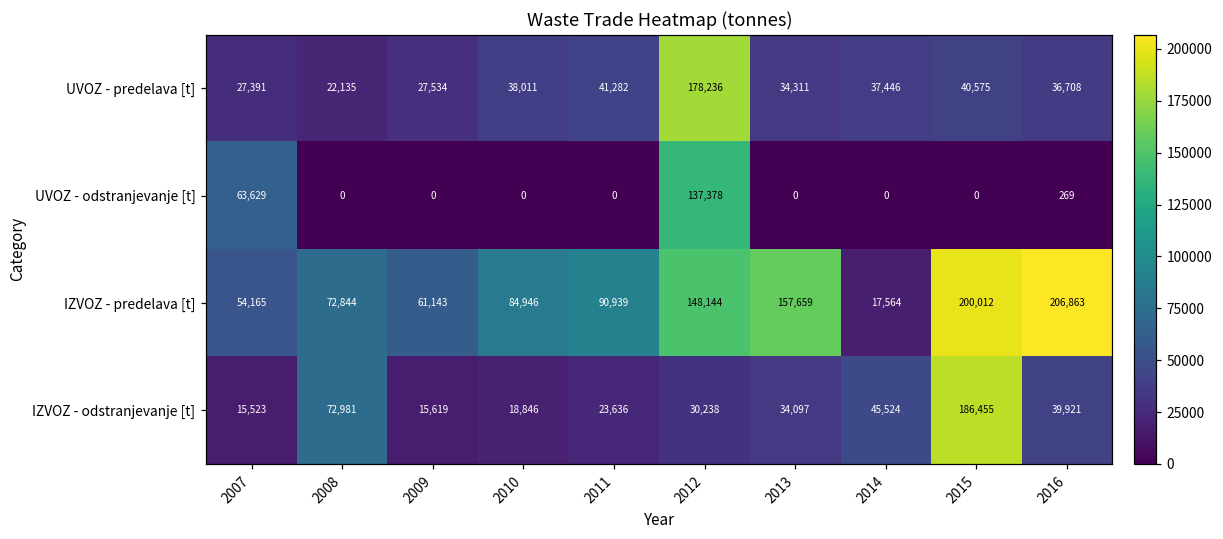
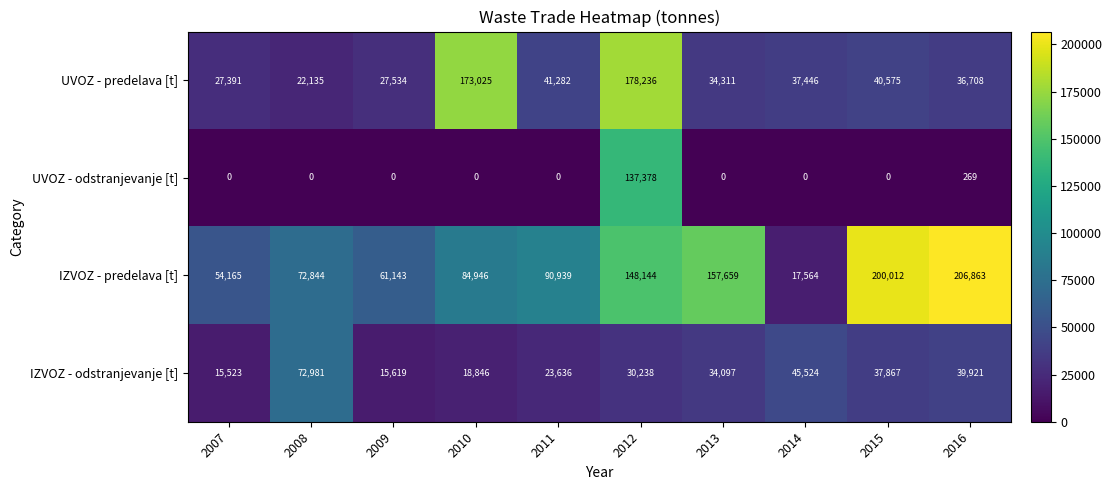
  {
    "UVOZ - predelava [t]": {
      "2007": "27,391",
      "2008": "22,135",
      "2009": "27,534",
-     "2010": "38,011",
+     "2010": "173,025",
      "2011": "41,282",
      "2012": "178,236",
      "2013": "34,311",
      "2014": "37,446",
      "2015": "40,575",
      "2016": "36,708"
    },
    "UVOZ - odstranjevanje [t]": {
-     "2007": "63,629",
+     "2007": "0",
      "2008": "0",
      "2009": "0",
      "2010": "0",
      "2011": "0",
      "2012": "137,378",
      "2013": "0",
      "2014": "0",
      "2015": "0",
      "2016": "269"
    },
    "IZVOZ - predelava [t]": {
      "2007": "54,165",
      "2008": "72,844",
      "2009": "61,143",
      "2010": "84,946",
      "2011": "90,939",
      "2012": "148,144",
      "2013": "157,659",
      "2014": "17,564",
      "2015": "200,012",
      "2016": "206,863"
    },
    "IZVOZ - odstranjevanje [t]": {
      "2007": "15,523",
      "2008": "72,981",
      "2009": "15,619",
      "2010": "18,846",
      "2011": "23,636",
      "2012": "30,238",
      "2013": "34,097",
      "2014": "45,524",
-     "2015": "186,455",
+     "2015": "37,867",
      "2016": "39,921"
    }
  }
